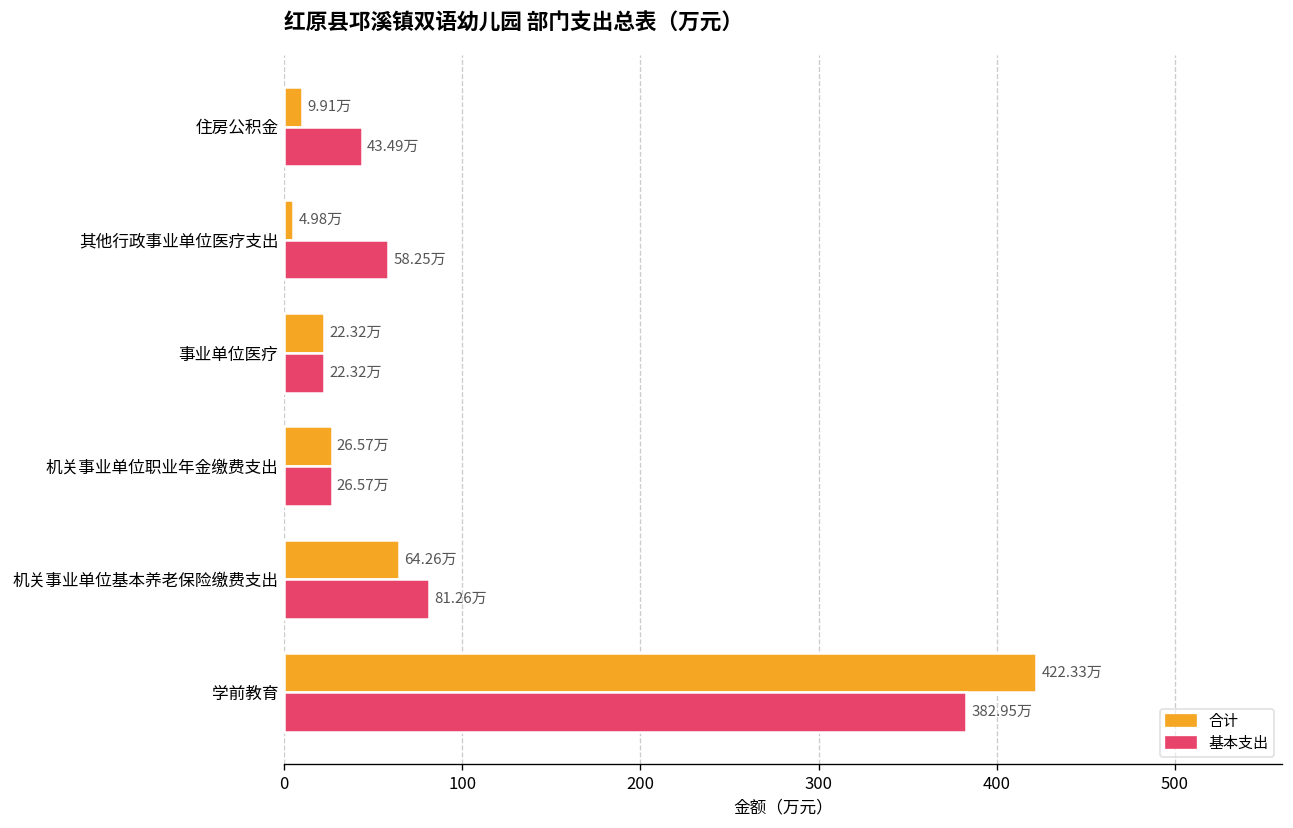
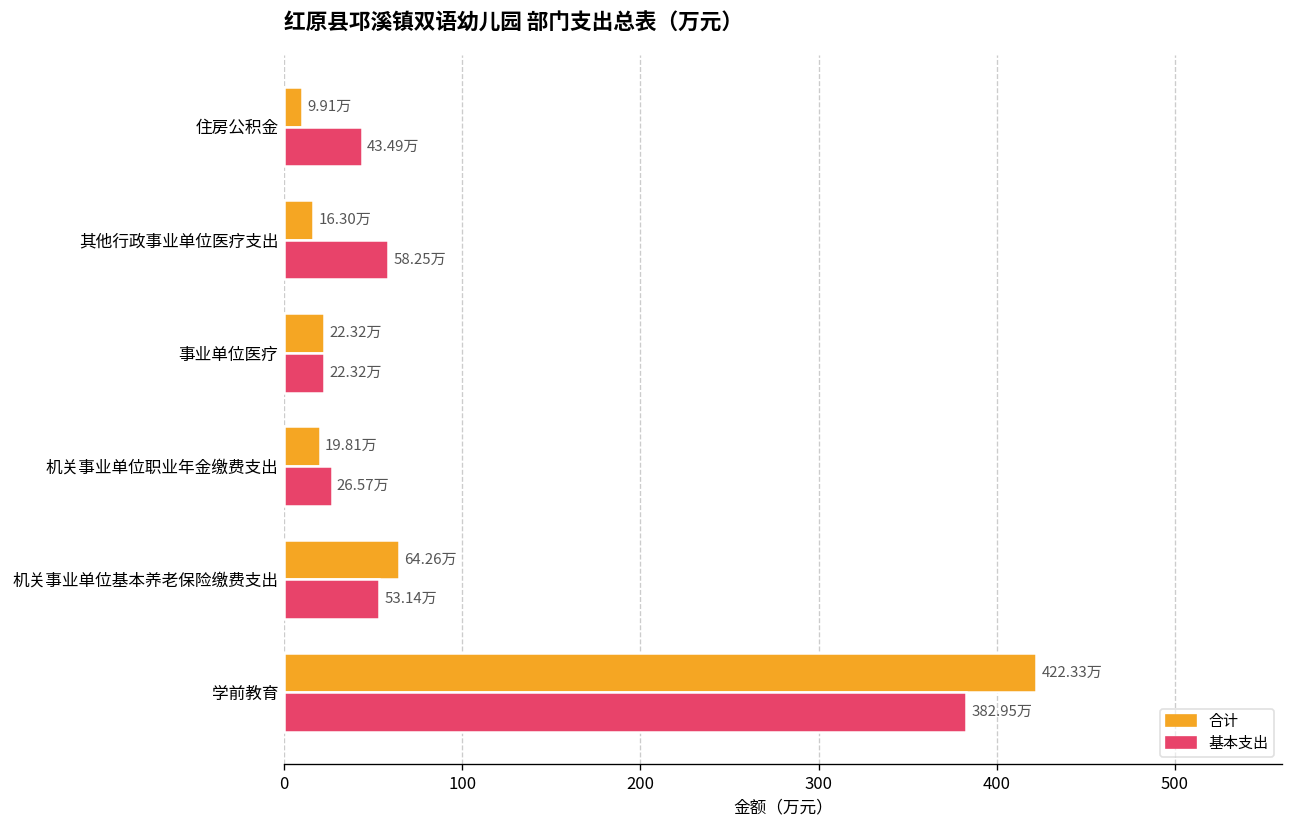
  {
    "合计": {
      "住房公积金": "9.91万",
-     "其他行政事业单位医疗支出": "4.98万",
+     "其他行政事业单位医疗支出": "16.30万",
      "事业单位医疗": "22.32万",
-     "机关事业单位职业年金缴费支出": "26.57万",
+     "机关事业单位职业年金缴费支出": "19.81万",
      "机关事业单位基本养老保险缴费支出": "64.26万",
      "学前教育": "422.33万"
    },
    "基本支出": {
      "住房公积金": "43.49万",
      "其他行政事业单位医疗支出": "58.25万",
      "事业单位医疗": "22.32万",
      "机关事业单位职业年金缴费支出": "26.57万",
-     "机关事业单位基本养老保险缴费支出": "81.26万",
+     "机关事业单位基本养老保险缴费支出": "53.14万",
      "学前教育": "382.95万"
    }
  }
